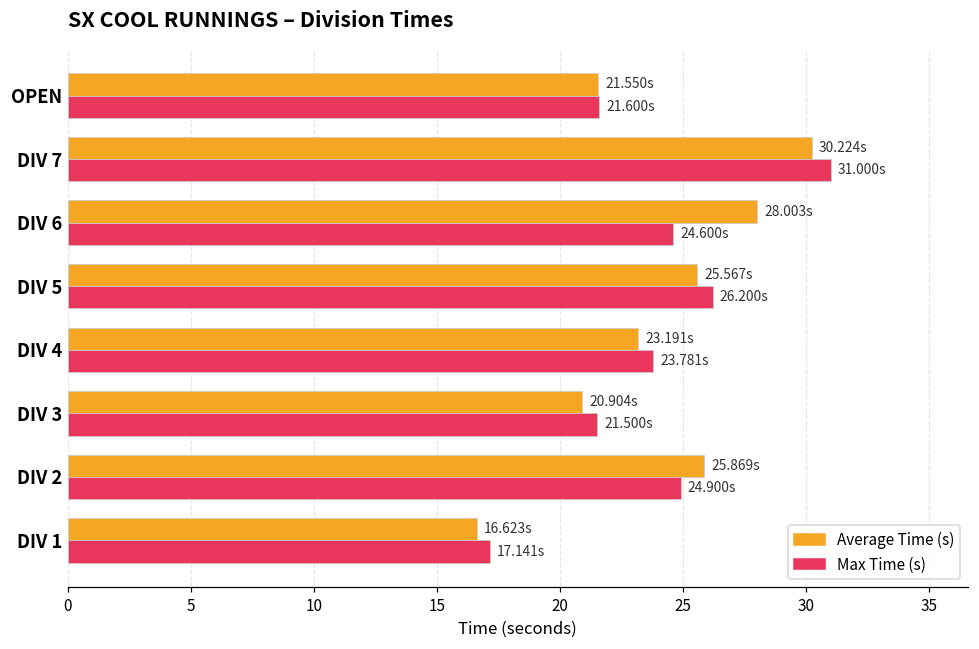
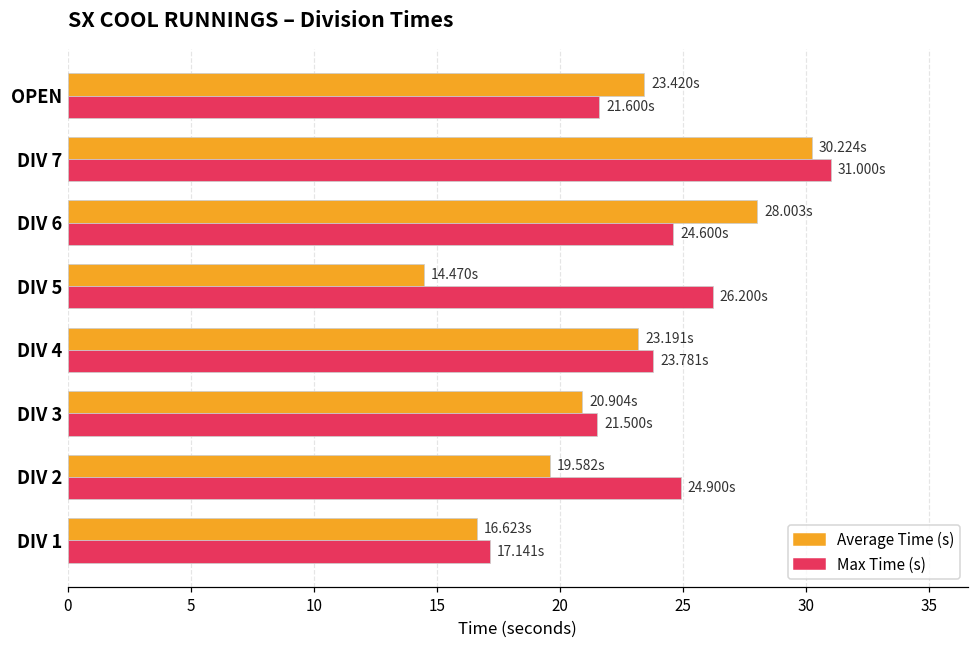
  {
    "Average Time (s)": {
-     "OPEN": "21.550s",
+     "OPEN": "23.420s",
      "DIV 7": "30.224s",
      "DIV 6": "28.003s",
-     "DIV 5": "25.567s",
+     "DIV 5": "14.470s",
      "DIV 4": "23.191s",
      "DIV 3": "20.904s",
-     "DIV 2": "25.869s",
+     "DIV 2": "19.582s",
      "DIV 1": "16.623s"
    },
    "Max Time (s)": {
      "OPEN": "21.600s",
      "DIV 7": "31.000s",
      "DIV 6": "24.600s",
      "DIV 5": "26.200s",
      "DIV 4": "23.781s",
      "DIV 3": "21.500s",
      "DIV 2": "24.900s",
      "DIV 1": "17.141s"
    }
  }
